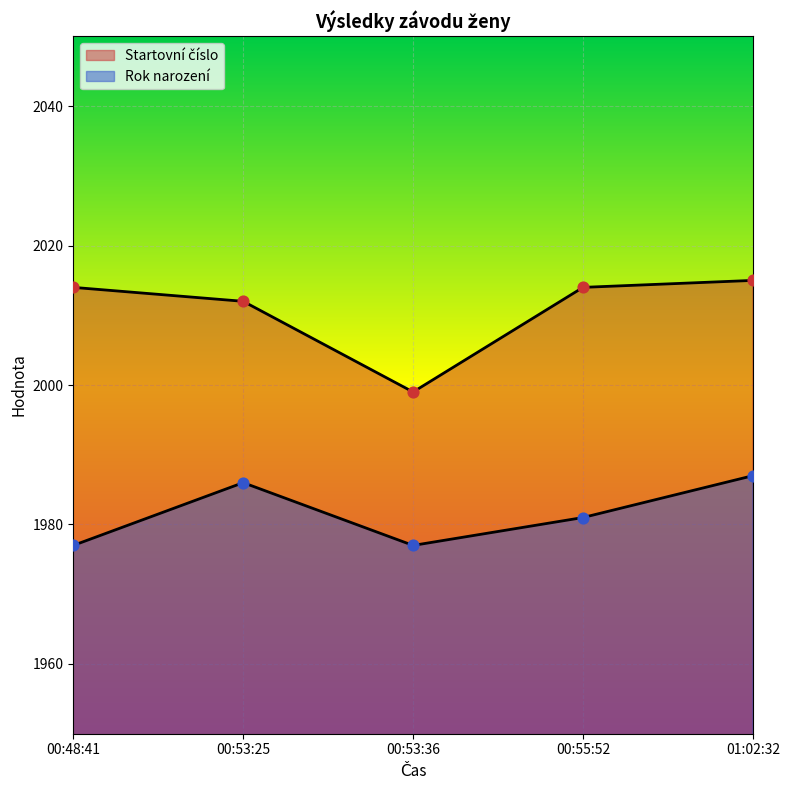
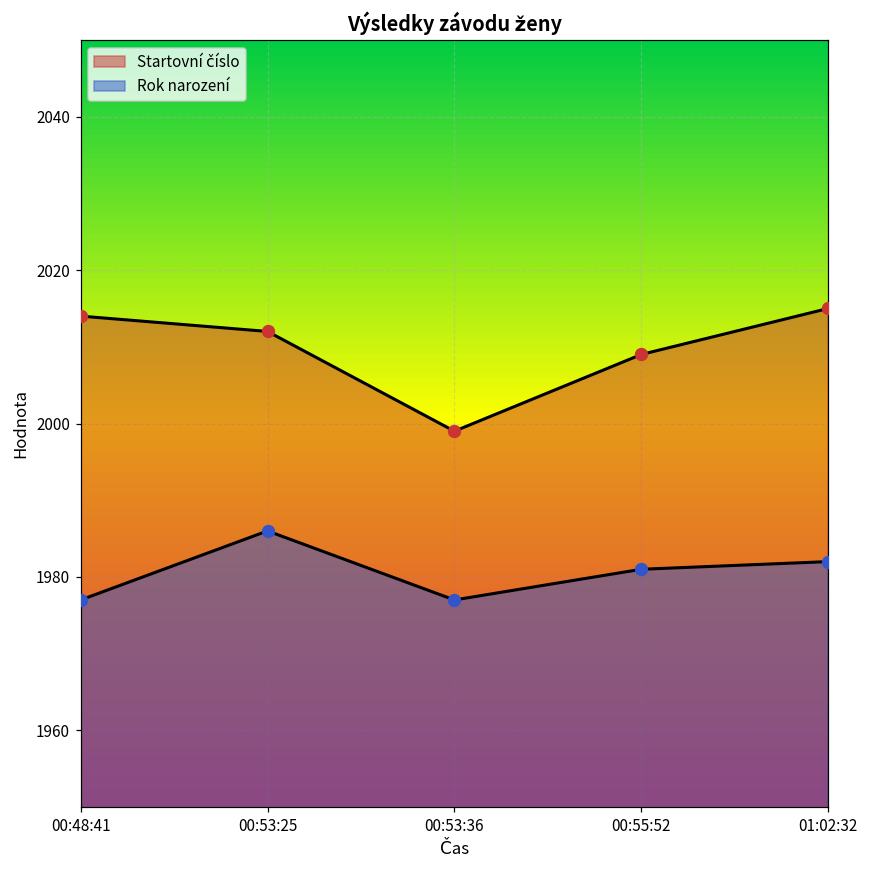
  {
    "Startovní číslo": {
      "00:48:41": 2014,
      "00:53:25": 2012,
      "00:53:36": 1999,
-     "00:55:52": 2014,
+     "00:55:52": 2009,
      "01:02:32": 2015
    },
    "Rok narození": {
      "00:48:41": 1977,
      "00:53:25": 1986,
      "00:53:36": 1977,
      "00:55:52": 1981,
-     "01:02:32": 1987
+     "01:02:32": 1982
    }
  }
